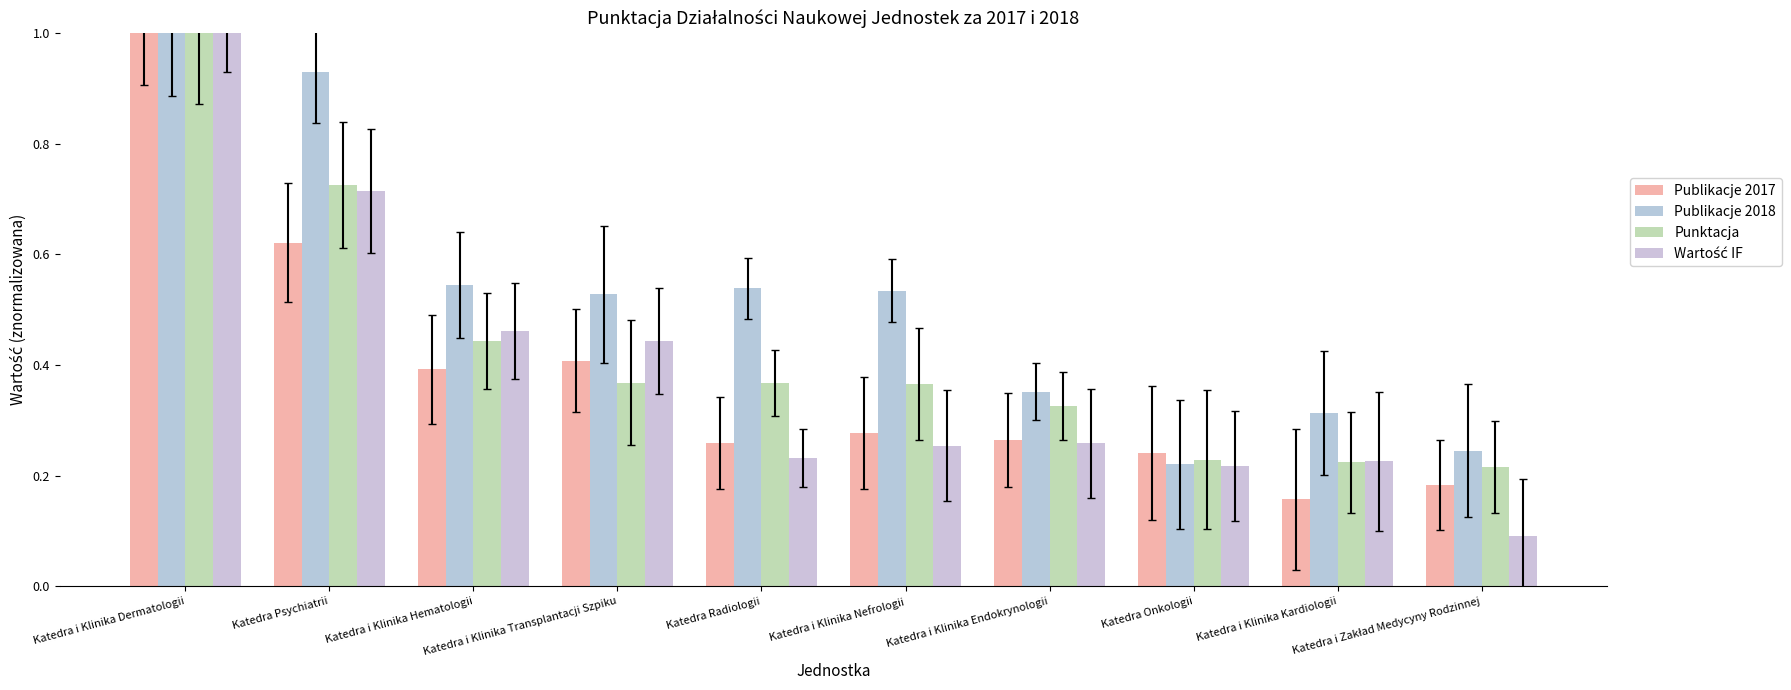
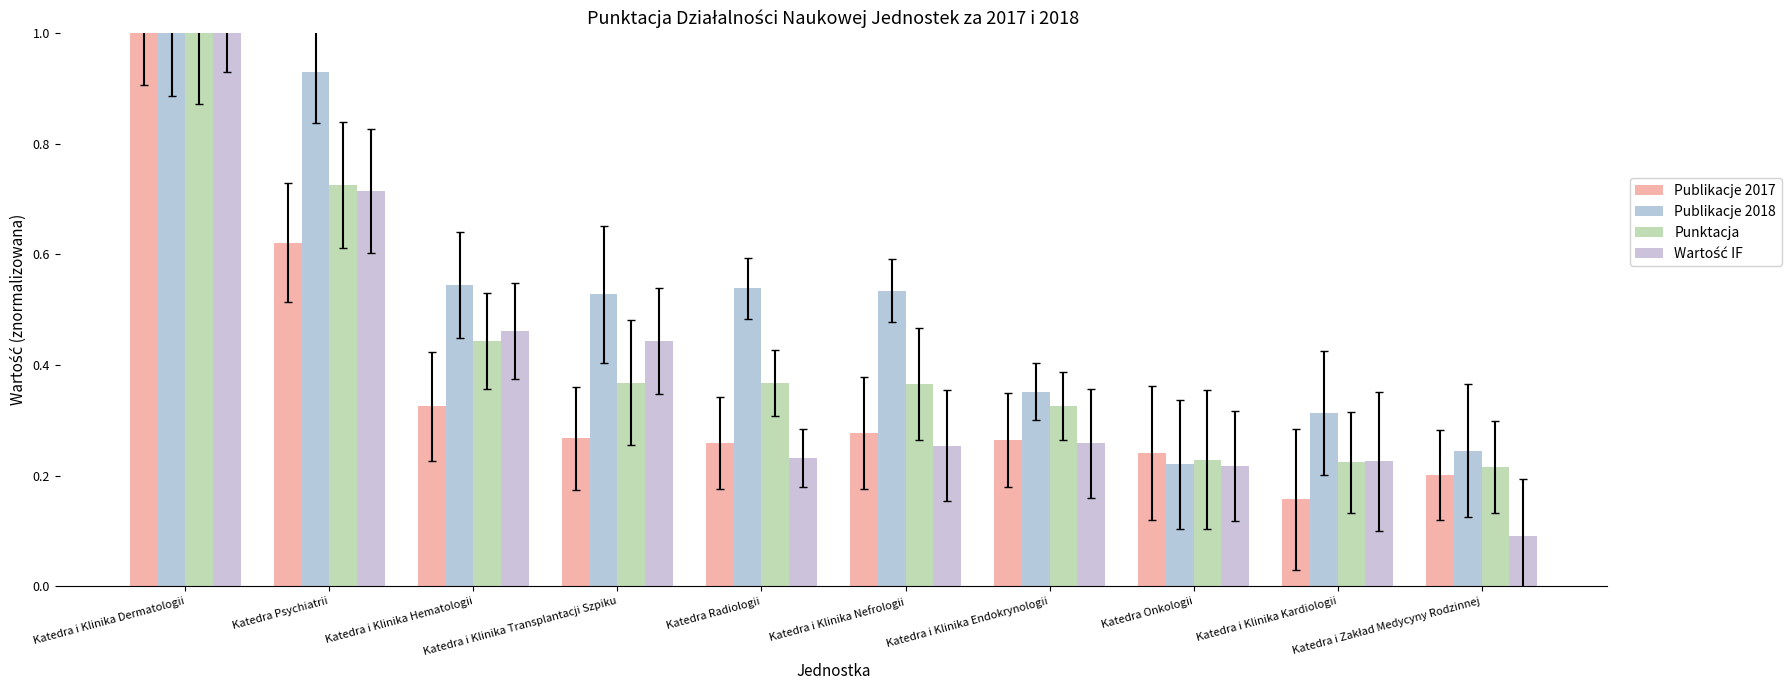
  {
    "Publikacje 2017": {
      "Katedra i Klinika Dermatologii": 1.00,
      "Katedra Psychiatrii": 0.62,
-     "Katedra i Klinika Hematologii": 0.39,
-     "Katedra i Klinika Transplantacji Szpiku": 0.41,
+     "Katedra i Klinika Hematologii": 0.33,
+     "Katedra i Klinika Transplantacji Szpiku": 0.27,
      "Katedra Radiologii": 0.26,
      "Katedra i Klinika Nefrologii": 0.28,
      "Katedra i Klinika Endokrynologii": 0.26,
      "Katedra Onkologii": 0.24,
      "Katedra i Klinika Kardiologii": 0.16,
-     "Katedra i Zakład Medycyny Rodzinnej": 0.18
+     "Katedra i Zakład Medycyny Rodzinnej": 0.20
    }
  }
